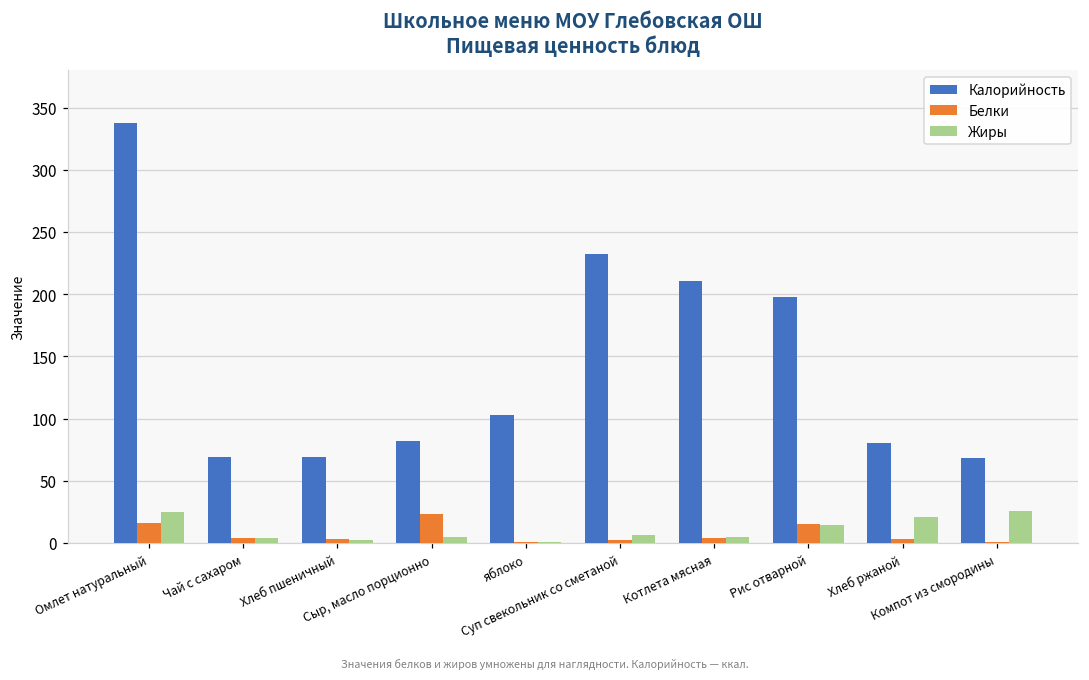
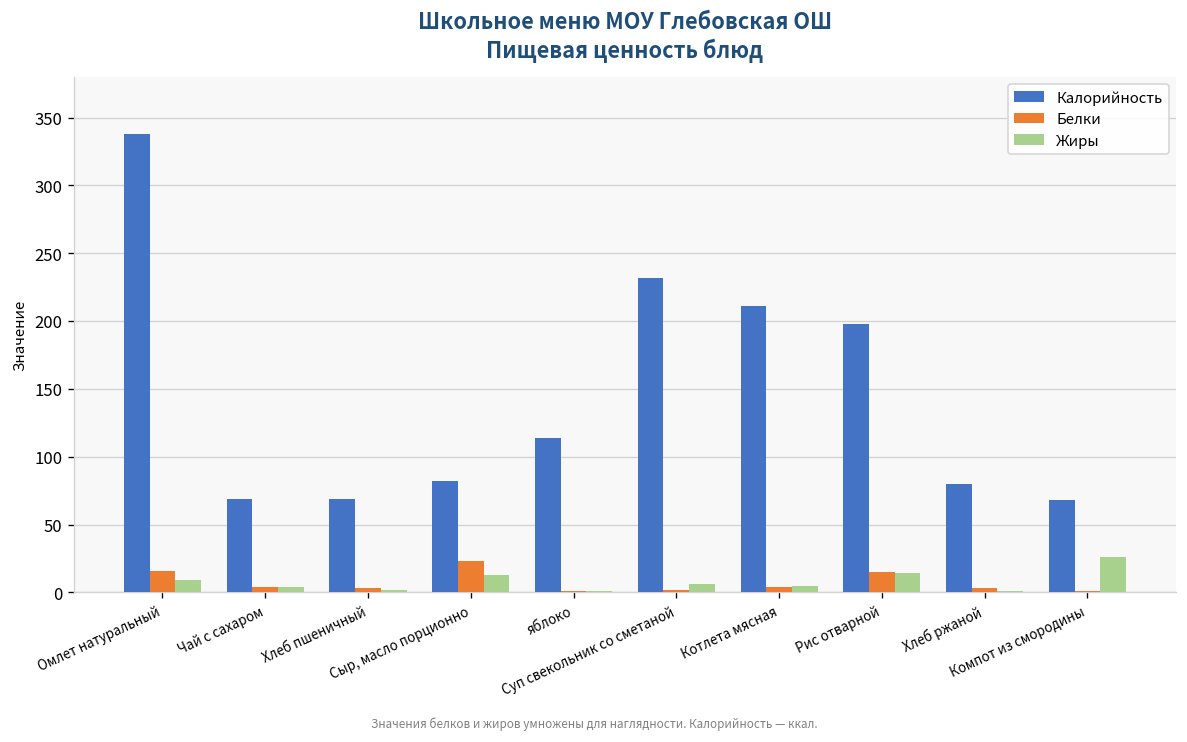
  {
    "Калорийность": {
      "Омлет натуральный": 338,
      "Чай с сахаром": 69,
      "Хлеб пшеничный": 69,
      "Сыр, масло порционно": 82,
-     "яблоко": 103,
+     "яблоко": 114,
      "Суп свекольник со сметаной": 232,
      "Котлета мясная": 211,
      "Рис отварной": 198,
      "Хлеб ржаной": 80,
      "Компот из смородины": 68
    },
    "Белки": {
      "Омлет натуральный": 16,
      "Чай с сахаром": 4,
      "Хлеб пшеничный": 3,
      "Сыр, масло порционно": 23,
      "Котлета мясная": 4,
      "Рис отварной": 15,
      "Хлеб ржаной": 3
    },
    "Жиры": {
-     "Омлет натуральный": 25,
+     "Омлет натуральный": 9,
      "Чай с сахаром": 4,
-     "Сыр, масло порционно": 5,
+     "Сыр, масло порционно": 13,
      "Суп свекольник со сметаной": 6,
      "Котлета мясная": 5,
      "Рис отварной": 14,
-     "Хлеб ржаной": 21,
+     "Хлеб ржаной": 1,
      "Компот из смородины": 26
    }
  }
